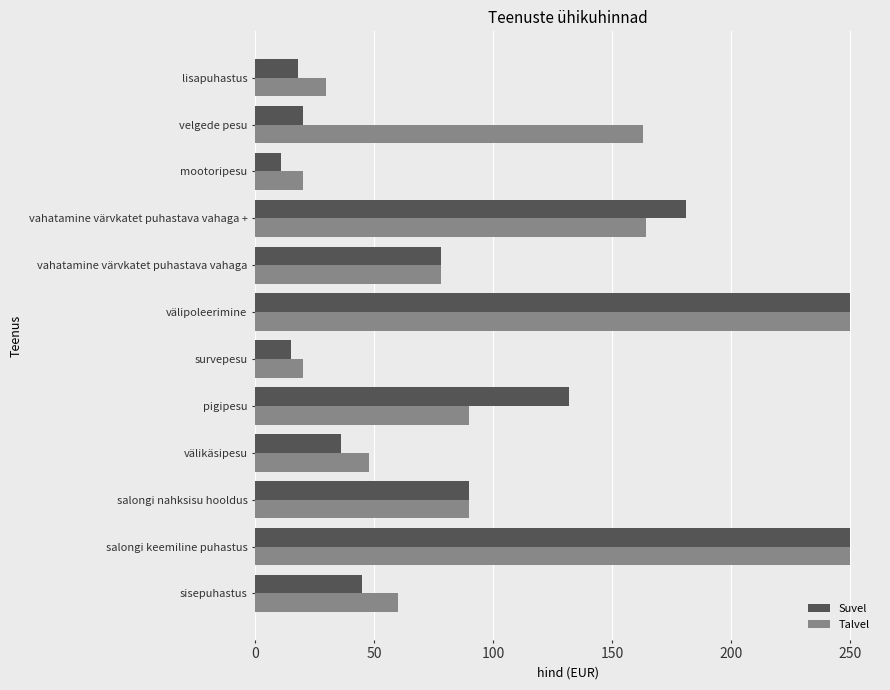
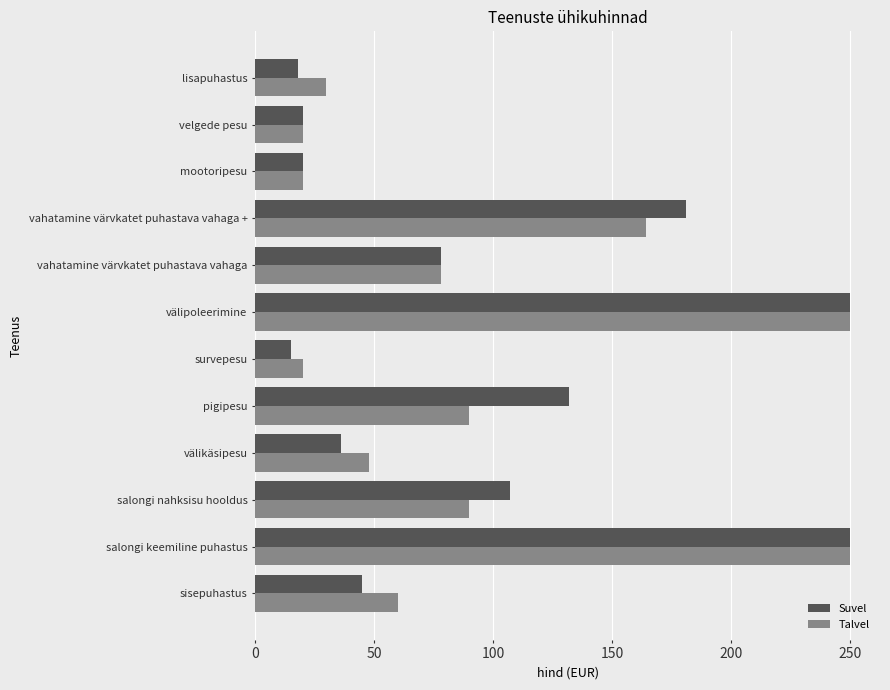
  {
    "Suvel": {
      "lisapuhastus": 18,
      "velgede pesu": 20,
-     "mootoripesu": 11,
+     "mootoripesu": 20,
      "vahatamine värvkatet puhastava vahaga +": 181,
      "vahatamine värvkatet puhastava vahaga": 78,
      "välipoleerimine": 250,
      "survepesu": 15,
      "pigipesu": 132,
      "välikäsipesu": 36,
-     "salongi nahksisu hooldus": 90,
+     "salongi nahksisu hooldus": 107,
      "salongi keemiline puhastus": 250,
      "sisepuhastus": 45
    },
    "Talvel": {
      "lisapuhastus": 30,
-     "velgede pesu": 163,
+     "velgede pesu": 20,
      "mootoripesu": 20,
      "vahatamine värvkatet puhastava vahaga +": 164,
      "vahatamine värvkatet puhastava vahaga": 78,
      "välipoleerimine": 250,
      "survepesu": 20,
      "pigipesu": 90,
      "välikäsipesu": 48,
      "salongi nahksisu hooldus": 90,
      "salongi keemiline puhastus": 250,
      "sisepuhastus": 60
    }
  }
